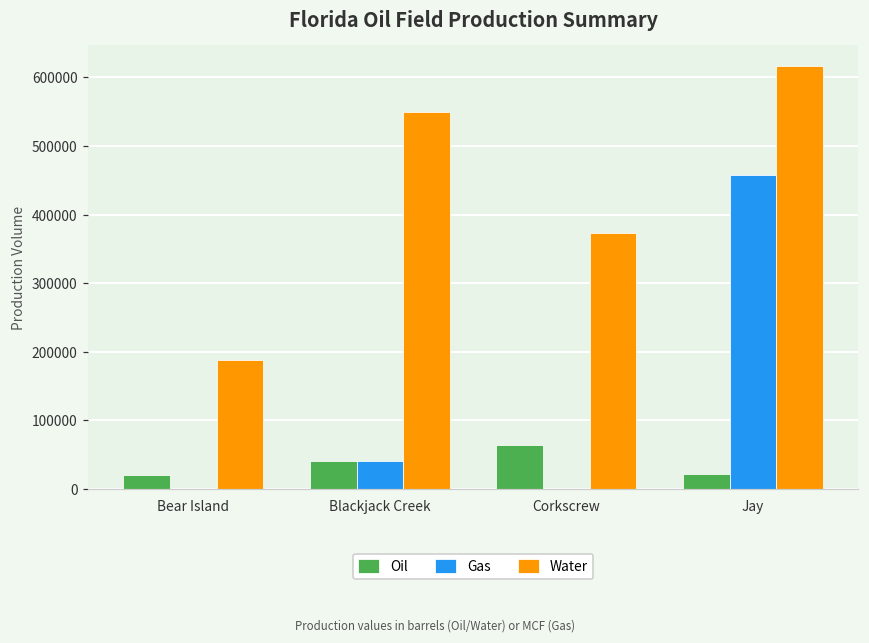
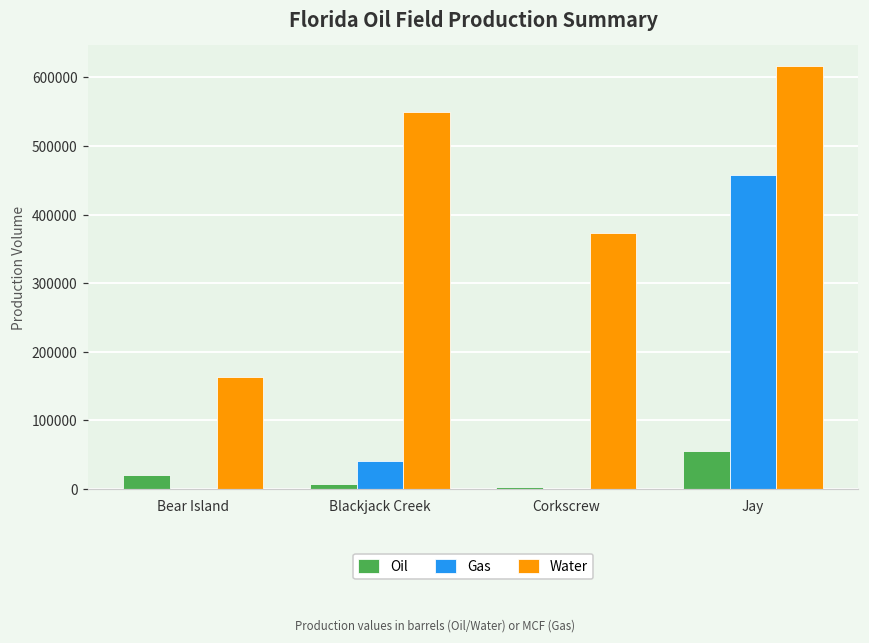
  {
    "Oil": {
      "Bear Island": 20000,
-     "Blackjack Creek": 40000,
-     "Corkscrew": 60000,
-     "Jay": 20000
+     "Blackjack Creek": 10000,
+     "Corkscrew": 0,
+     "Jay": 60000
    },
    "Gas": {
      "Blackjack Creek": 40000,
      "Corkscrew": 0,
      "Jay": 460000
    },
    "Water": {
-     "Bear Island": 190000,
+     "Bear Island": 160000,
      "Blackjack Creek": 550000,
      "Corkscrew": 370000,
      "Jay": 620000
    }
  }
